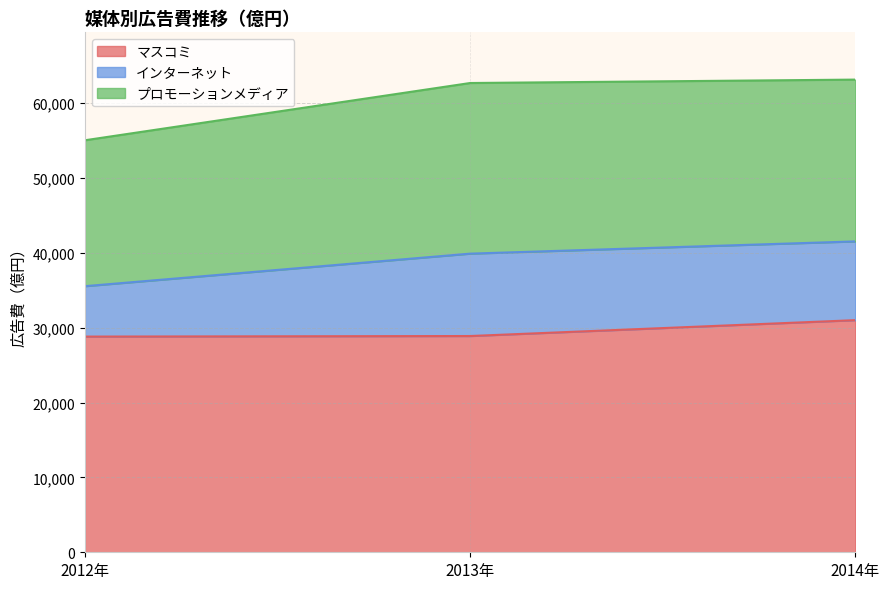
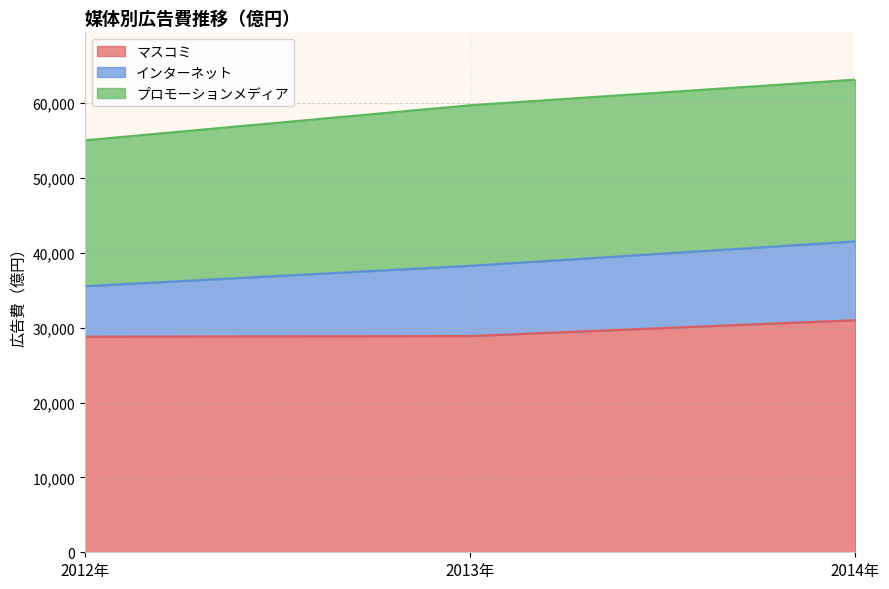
  {
    "マスコミ": {
      "2012年": "29,000",
      "2013年": "29,000",
      "2014年": "31,000"
    },
    "インターネット": {
      "2012年": "7,000",
-     "2013年": "11,000",
+     "2013年": "9,000",
      "2014年": "11,000"
    },
    "プロモーションメディア": {
      "2012年": "19,000",
-     "2013年": "23,000",
+     "2013年": "21,000",
      "2014年": "22,000"
    }
  }
